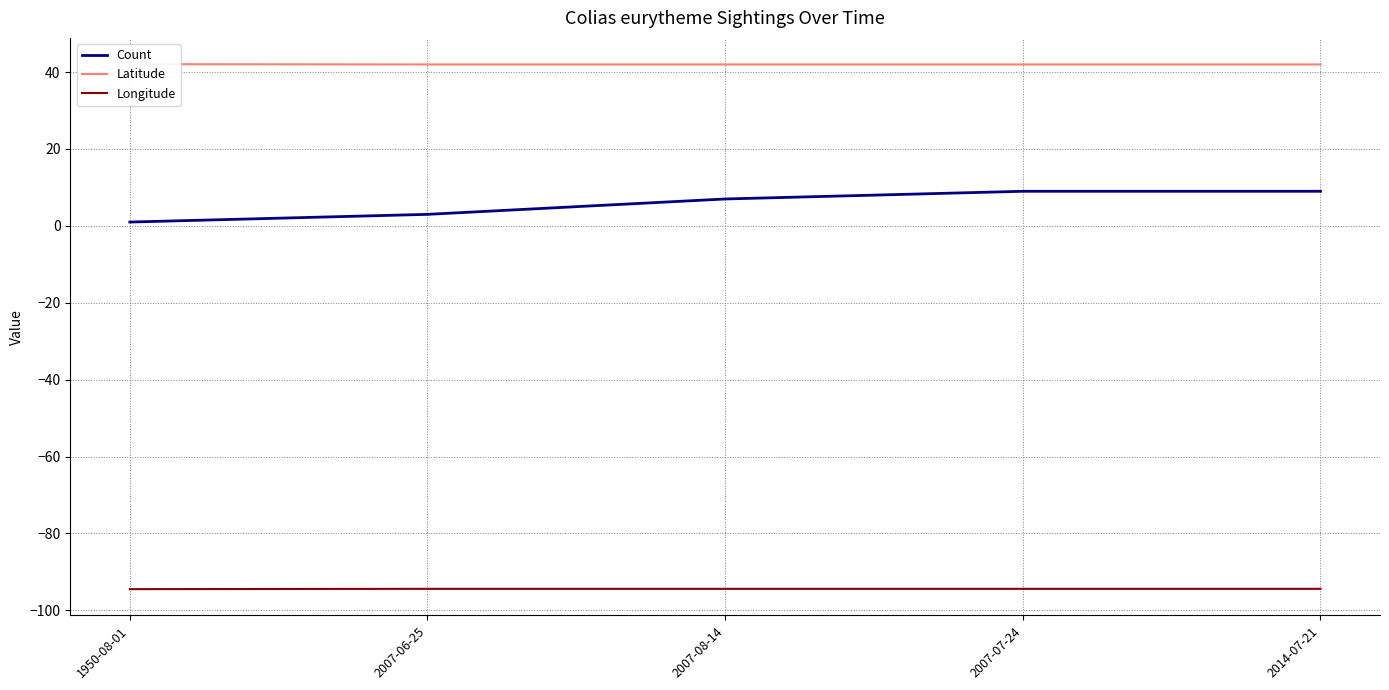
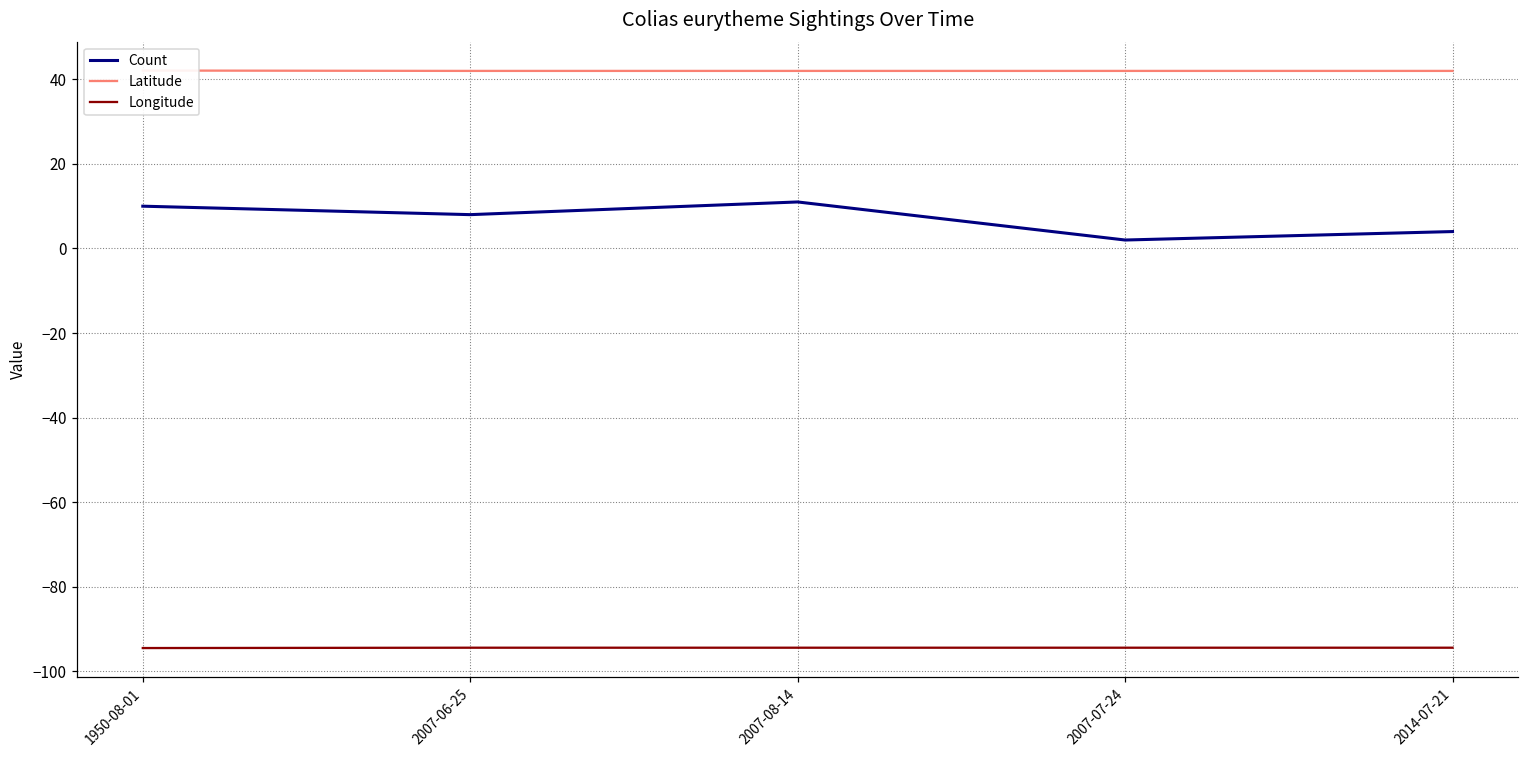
  {
    "Count": {
-     "1950-08-01": 1,
-     "2007-06-25": 3,
-     "2007-08-14": 7,
-     "2007-07-24": 9,
-     "2014-07-21": 9
+     "1950-08-01": 10,
+     "2007-06-25": 8,
+     "2007-08-14": 11,
+     "2007-07-24": 2,
+     "2014-07-21": 4
    },
    "Latitude": {
      "2007-06-25": 42,
      "2007-08-14": 42,
      "2007-07-24": 42,
      "2014-07-21": 42
    },
    "Longitude": {
      "1950-08-01": -94,
      "2007-06-25": -94,
      "2007-08-14": -94,
      "2007-07-24": -94,
      "2014-07-21": -94
    }
  }
